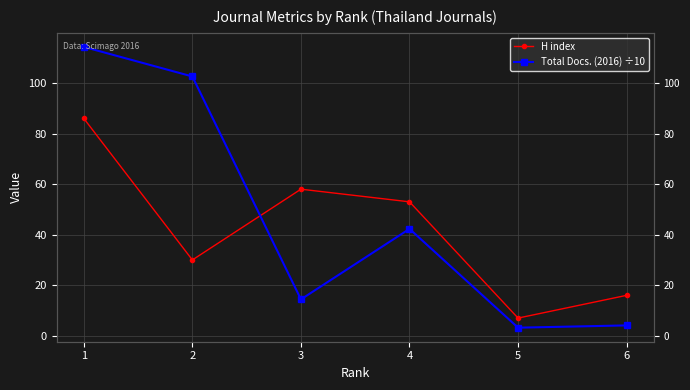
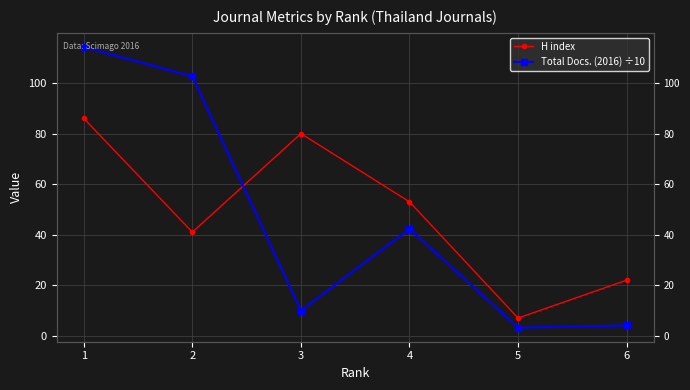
  {
    "H index": {
      "1": 86,
-     "2": 30,
-     "3": 58,
+     "2": 41,
+     "3": 80,
      "4": 53,
      "5": 7,
-     "6": 16
+     "6": 22
    },
    "Total Docs. (2016) ÷10": {
      "2": 103,
-     "3": 14,
+     "3": 10,
      "4": 42,
      "5": 3,
      "6": 4
    }
  }
